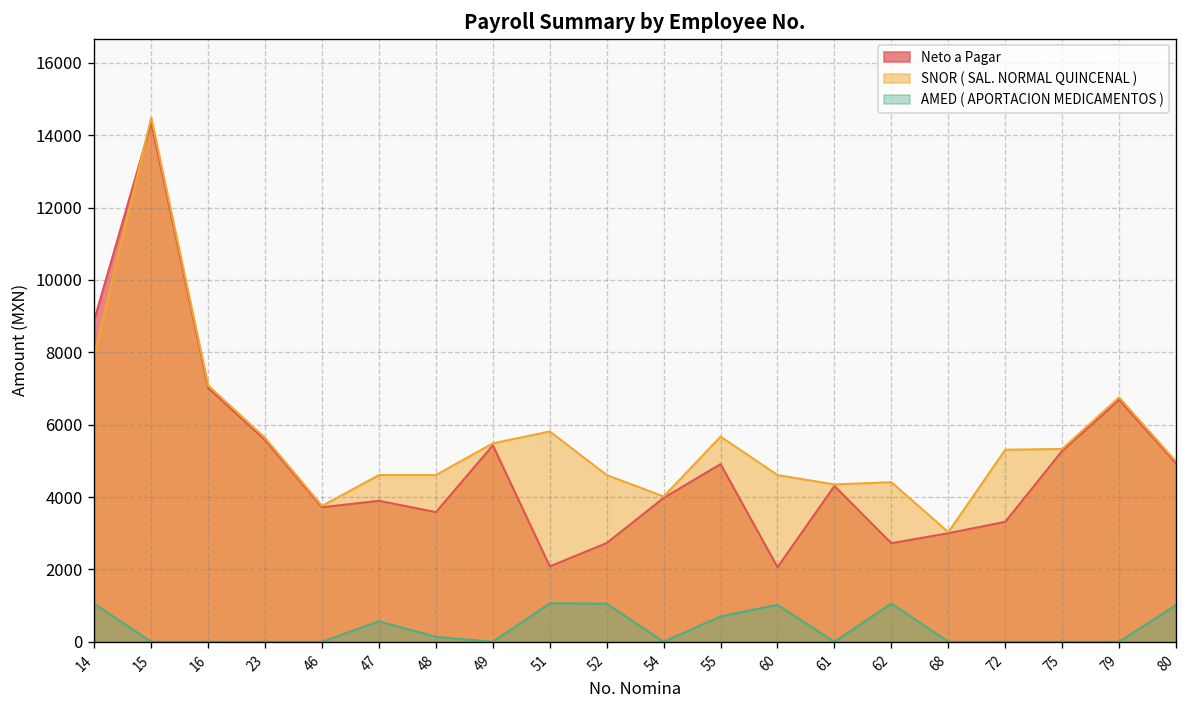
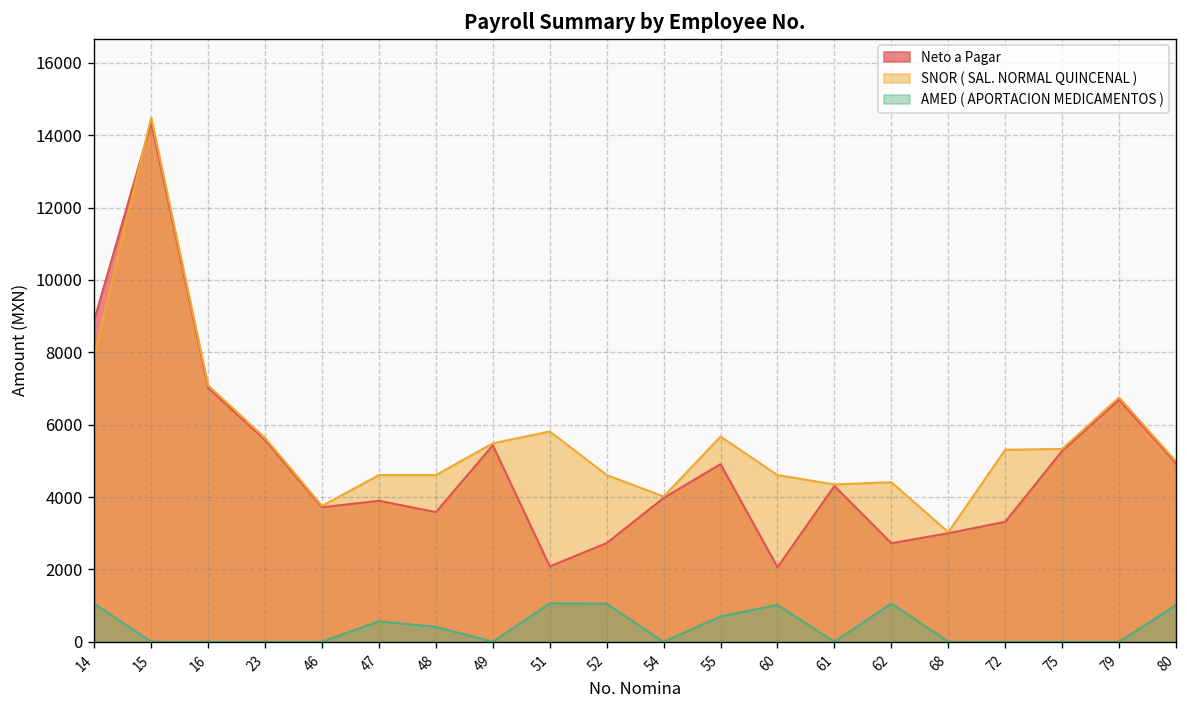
  {
    "Neto a Pagar": {
      "14": 8900,
      "15": 14300,
      "47": 3900,
      "48": 3600,
      "51": 2100,
      "52": 2700,
      "55": 4900,
      "60": 2100,
      "62": 2700,
      "72": 3300
    },
    "SNOR ( SAL. NORMAL QUINCENAL )": {
      "14": 7900,
      "15": 14500,
      "47": 4600,
      "48": 4600,
      "51": 5800,
      "52": 4600,
      "55": 5700,
      "60": 4600,
      "62": 4400,
      "72": 5300
    },
    "AMED ( APORTACION MEDICAMENTOS )": {
      "14": 1000,
      "15": 0,
      "16": 0,
      "23": 0,
      "46": 0,
      "47": 600,
-     "48": 100,
+     "48": 400,
      "49": 0,
      "51": 1100,
      "52": 1100,
      "54": 0,
      "55": 700,
      "60": 1000,
      "61": 0,
      "62": 1100,
      "68": 0,
      "72": 0,
      "75": 0,
      "79": 0,
      "80": 1000
    }
  }
